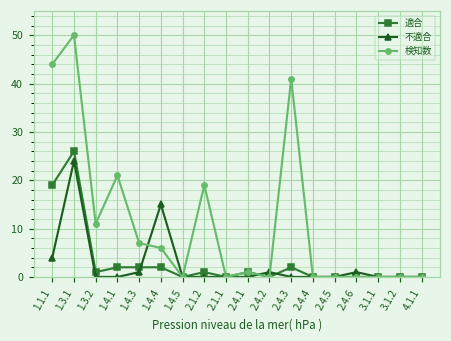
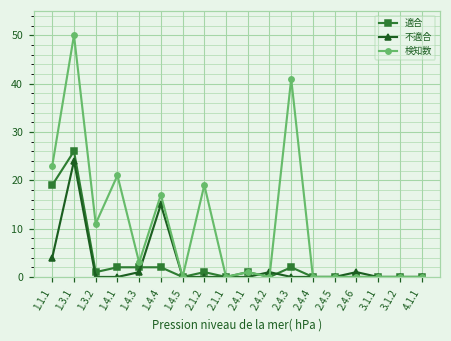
  {
    "検知数": {
-     "1.1.1": 44,
+     "1.1.1": 23,
      "1.3.1": 50,
      "1.3.2": 11,
      "1.4.1": 21,
-     "1.4.3": 7,
-     "1.4.4": 6,
+     "1.4.3": 3,
+     "1.4.4": 17,
      "2.1.2": 19,
      "2.4.3": 41
    }
  }
